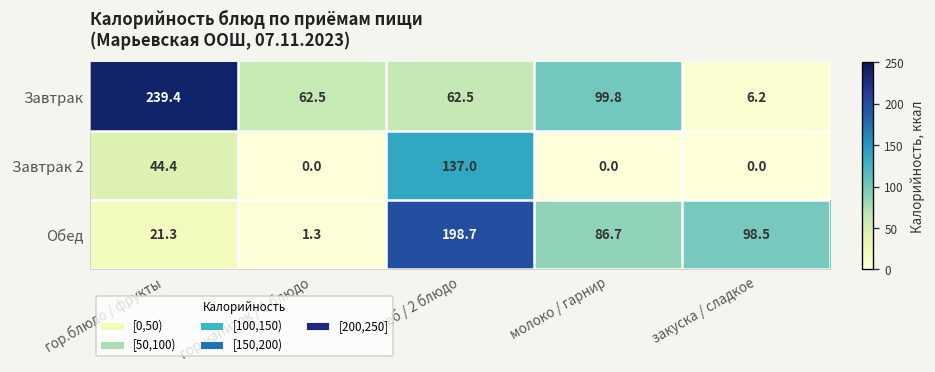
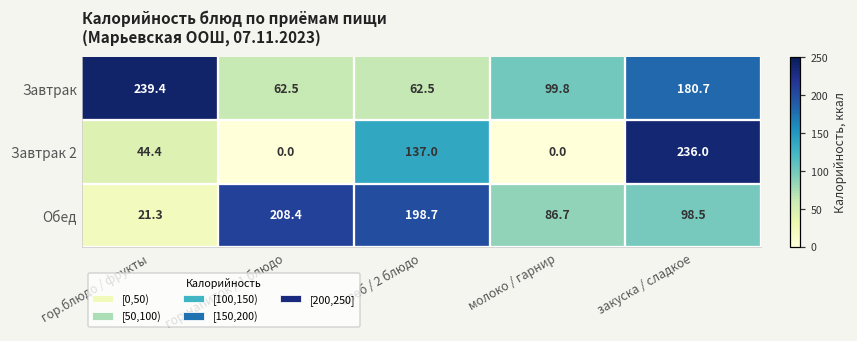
  {
    "Завтрак": {
      "гор.блюдо / фрукты": 239.4,
      "гор.напиток / 1 блюдо": 62.5,
      "хлеб / 2 блюдо": 62.5,
      "молоко / гарнир": 99.8,
-     "закуска / сладкое": 6.2
+     "закуска / сладкое": 180.7
    },
    "Завтрак 2": {
      "гор.блюдо / фрукты": 44.4,
      "гор.напиток / 1 блюдо": 0.0,
      "хлеб / 2 блюдо": 137.0,
      "молоко / гарнир": 0.0,
-     "закуска / сладкое": 0.0
+     "закуска / сладкое": 236.0
    },
    "Обед": {
      "гор.блюдо / фрукты": 21.3,
-     "гор.напиток / 1 блюдо": 1.3,
+     "гор.напиток / 1 блюдо": 208.4,
      "хлеб / 2 блюдо": 198.7,
      "молоко / гарнир": 86.7,
      "закуска / сладкое": 98.5
    }
  }
